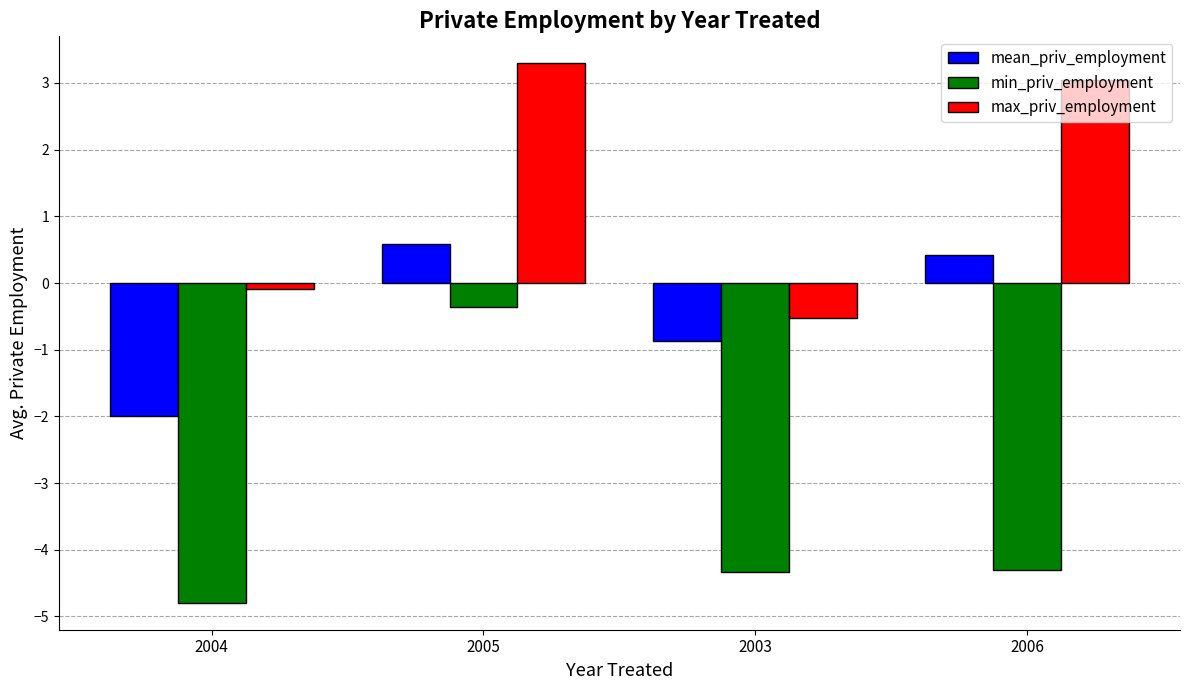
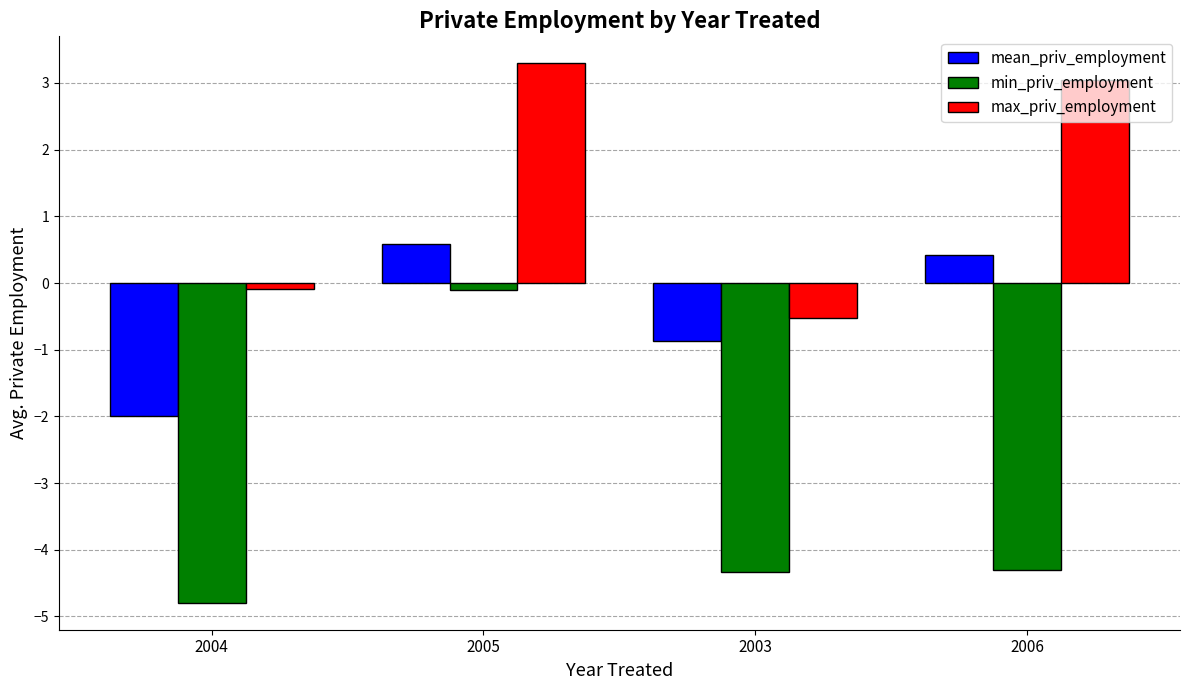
  {
    "mean_priv_employment": {
      "2004": -2.0,
      "2005": 0.6,
      "2003": -0.9,
      "2006": 0.4
    },
    "min_priv_employment": {
      "2004": -4.8,
-     "2005": -0.4,
+     "2005": -0.1,
      "2003": -4.3,
      "2006": -4.3
    },
    "max_priv_employment": {
      "2004": -0.1,
      "2005": 3.3,
      "2003": -0.5
    }
  }
